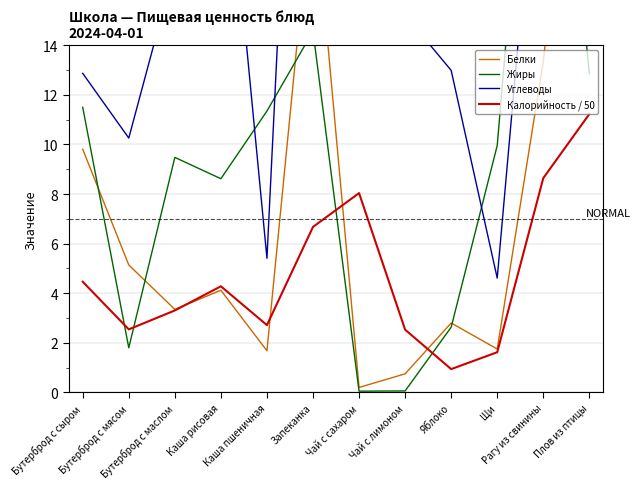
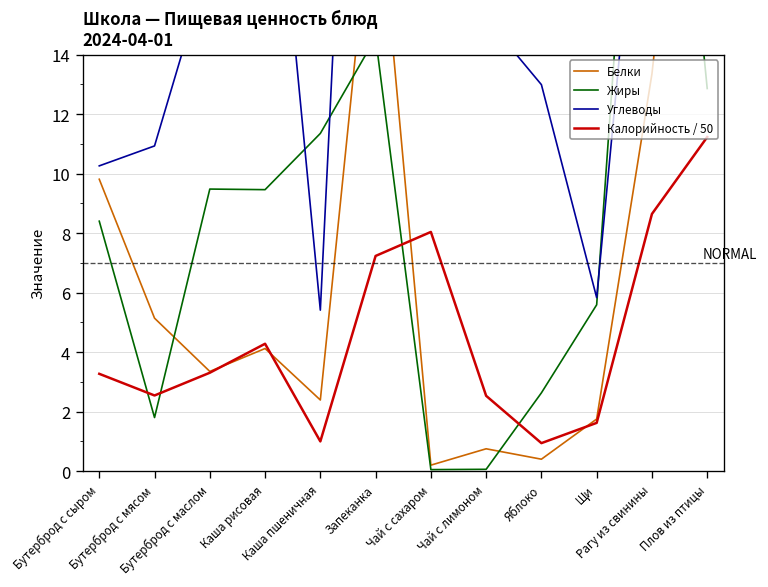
  {
    "Белки": {
      "Бутерброд с сыром": 9.8,
      "Бутерброд с мясом": 5.1,
      "Каша рисовая": 4.1,
-     "Каша пшеничная": 1.7,
+     "Каша пшеничная": 2.4,
      "Чай с сахаром": 0.2,
      "Чай с лимоном": 0.8,
-     "Яблоко": 2.8,
+     "Яблоко": 0.4,
      "Щи": 1.8
    },
    "Жиры": {
-     "Бутерброд с сыром": 11.5,
+     "Бутерброд с сыром": 8.4,
      "Бутерброд с мясом": 1.8,
      "Бутерброд с маслом": 9.5,
-     "Каша рисовая": 8.6,
+     "Каша рисовая": 9.5,
      "Каша пшеничная": 11.4,
      "Чай с сахаром": 0.1,
      "Чай с лимоном": 0.1,
      "Яблоко": 2.6,
-     "Щи": 10.0
+     "Щи": 5.6
    },
    "Углеводы": {
-     "Бутерброд с сыром": 12.9,
-     "Бутерброд с мясом": 10.3,
+     "Бутерброд с сыром": 10.3,
+     "Бутерброд с мясом": 10.9,
      "Каша пшеничная": 5.4,
      "Яблоко": 13.0,
-     "Щи": 4.6
+     "Щи": 5.8
    },
    "Калорийность / 50": {
-     "Бутерброд с сыром": 4.5,
+     "Бутерброд с сыром": 3.3,
      "Бутерброд с мясом": 2.5,
      "Каша рисовая": 4.3,
-     "Каша пшеничная": 2.7,
-     "Запеканка": 6.7,
+     "Каша пшеничная": 1.0,
+     "Запеканка": 7.2,
      "Чай с сахаром": 8.0,
      "Чай с лимоном": 2.5,
      "Яблоко": 0.9,
      "Щи": 1.6,
      "Рагу из свинины": 8.6
    }
  }
